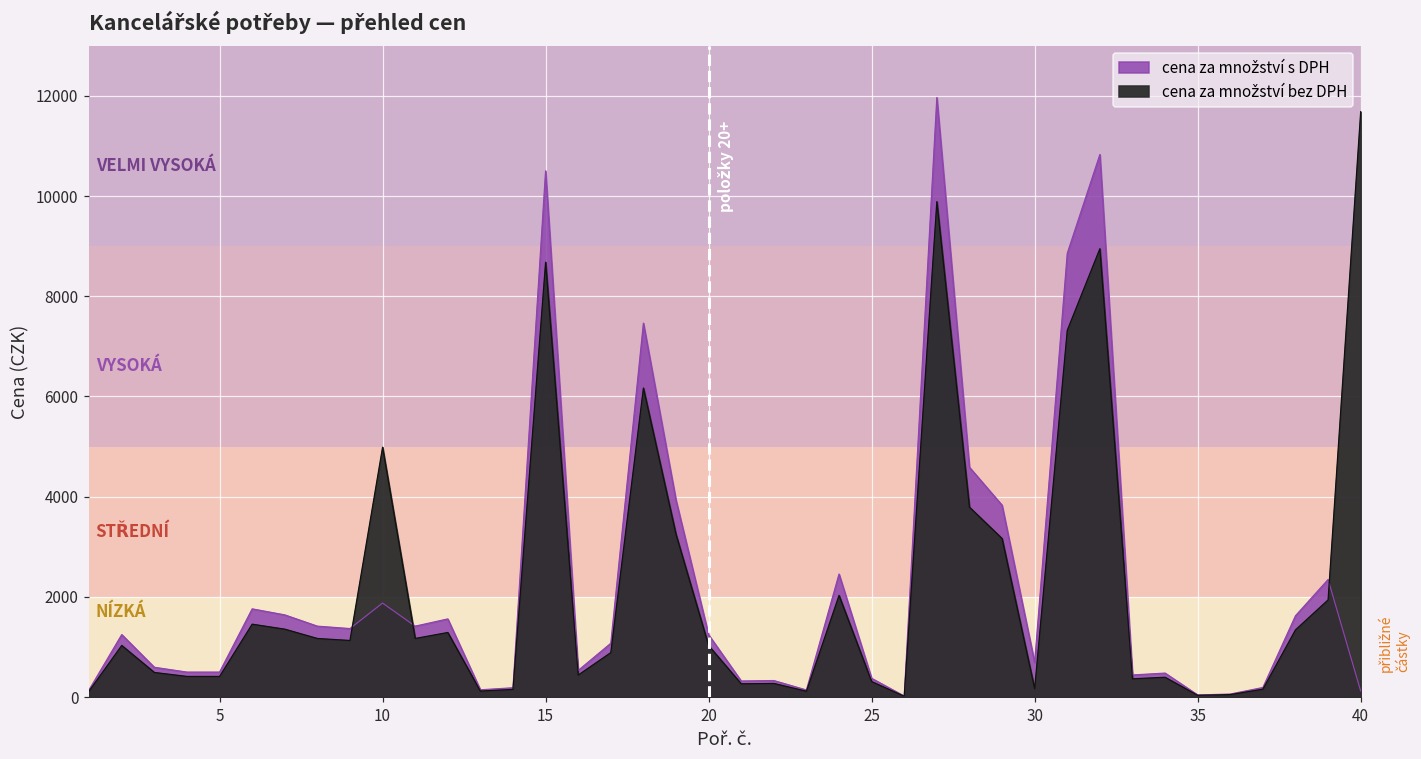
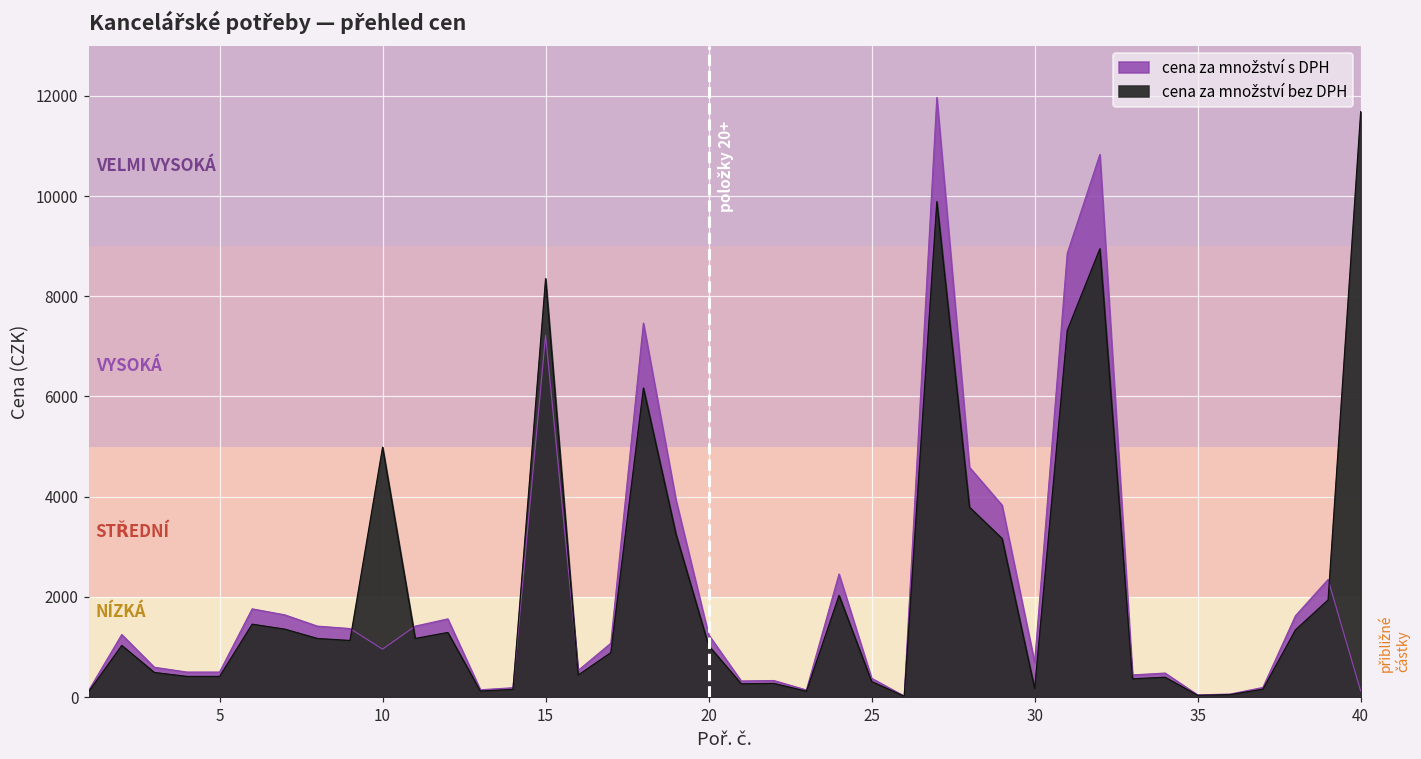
  {
    "cena za množství s DPH": {
      "5": 500,
-     "10": 1900,
-     "15": 10500,
+     "10": 1000,
+     "15": 7200,
      "20": 1200,
      "25": 400,
      "30": 700,
      "40": 100
    },
    "cena za množství bez DPH": {
      "5": 400,
      "10": 5000,
-     "15": 8700,
+     "15": 8400,
      "20": 1000,
      "25": 300,
      "30": 200,
      "40": 11700
    }
  }
